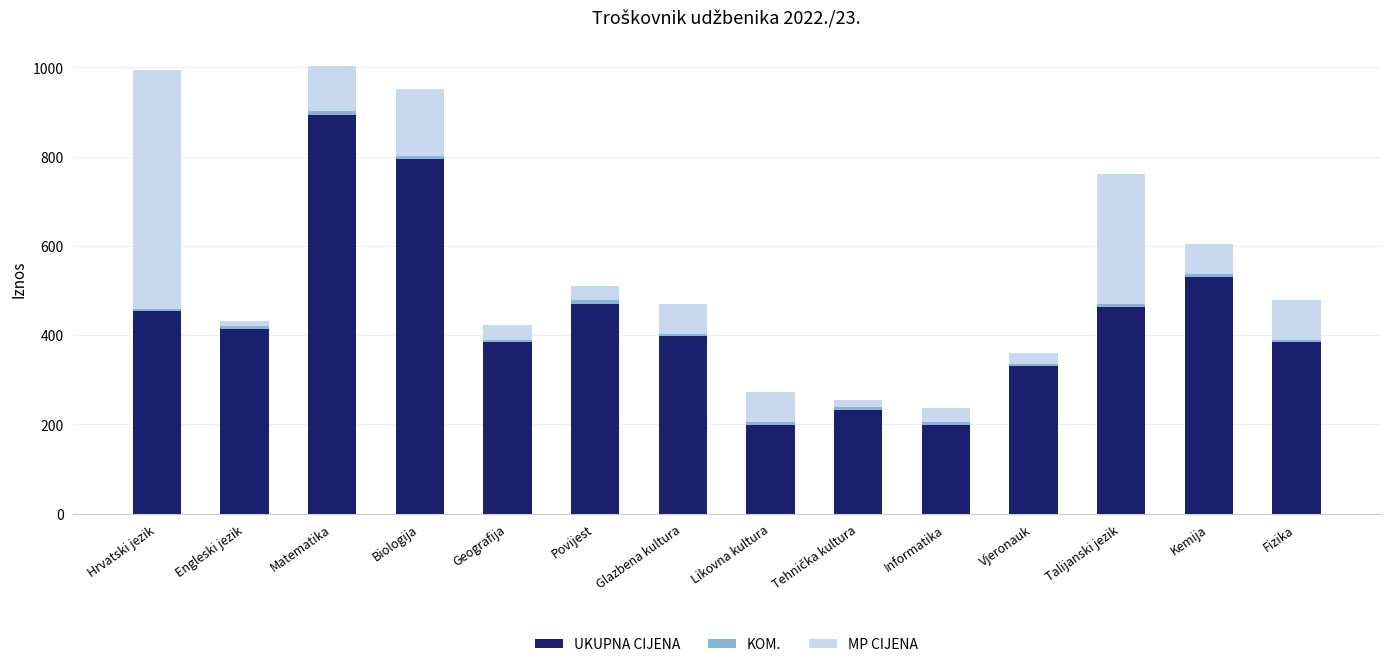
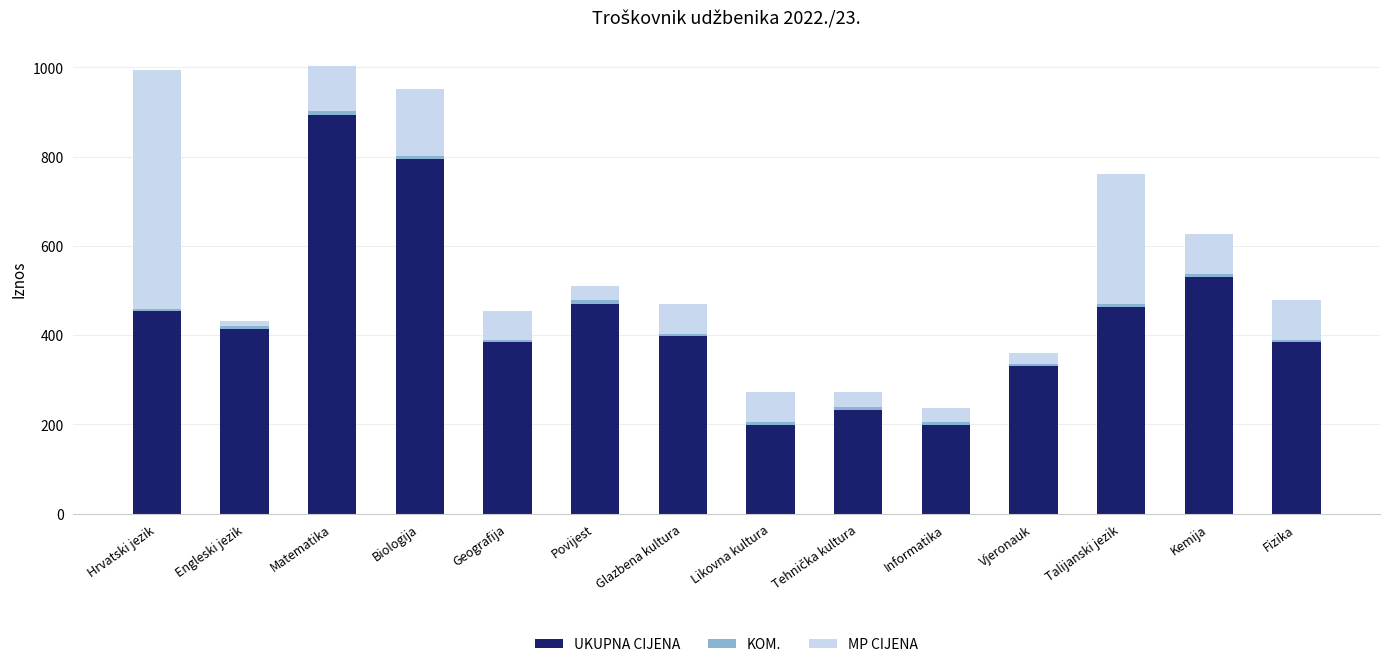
  {
    "UKUPNA CIJENA": {
      "Hrvatski jezik": 450,
      "Engleski jezik": 410,
      "Matematika": 890,
      "Biologija": 790,
      "Geografija": 380,
      "Povijest": 470,
      "Glazbena kultura": 400,
      "Likovna kultura": 200,
      "Tehnička kultura": 230,
      "Informatika": 200,
      "Vjeronauk": 330,
      "Talijanski jezik": 460,
      "Kemija": 530,
      "Fizika": 380
    },
    "KOM.": {
      "Hrvatski jezik": 10,
      "Engleski jezik": 10,
      "Matematika": 10,
      "Biologija": 10,
      "Geografija": 10,
      "Povijest": 10,
      "Glazbena kultura": 10,
      "Likovna kultura": 10,
      "Tehnička kultura": 10,
      "Informatika": 10,
      "Talijanski jezik": 10,
      "Kemija": 10,
      "Fizika": 10
    },
    "MP CIJENA": {
      "Hrvatski jezik": 540,
      "Engleski jezik": 10,
      "Matematika": 100,
      "Biologija": 150,
-     "Geografija": 30,
+     "Geografija": 60,
      "Povijest": 30,
      "Glazbena kultura": 70,
      "Likovna kultura": 70,
-     "Tehnička kultura": 20,
+     "Tehnička kultura": 30,
      "Informatika": 30,
      "Vjeronauk": 20,
      "Talijanski jezik": 290,
-     "Kemija": 70,
+     "Kemija": 90,
      "Fizika": 90
    }
  }
